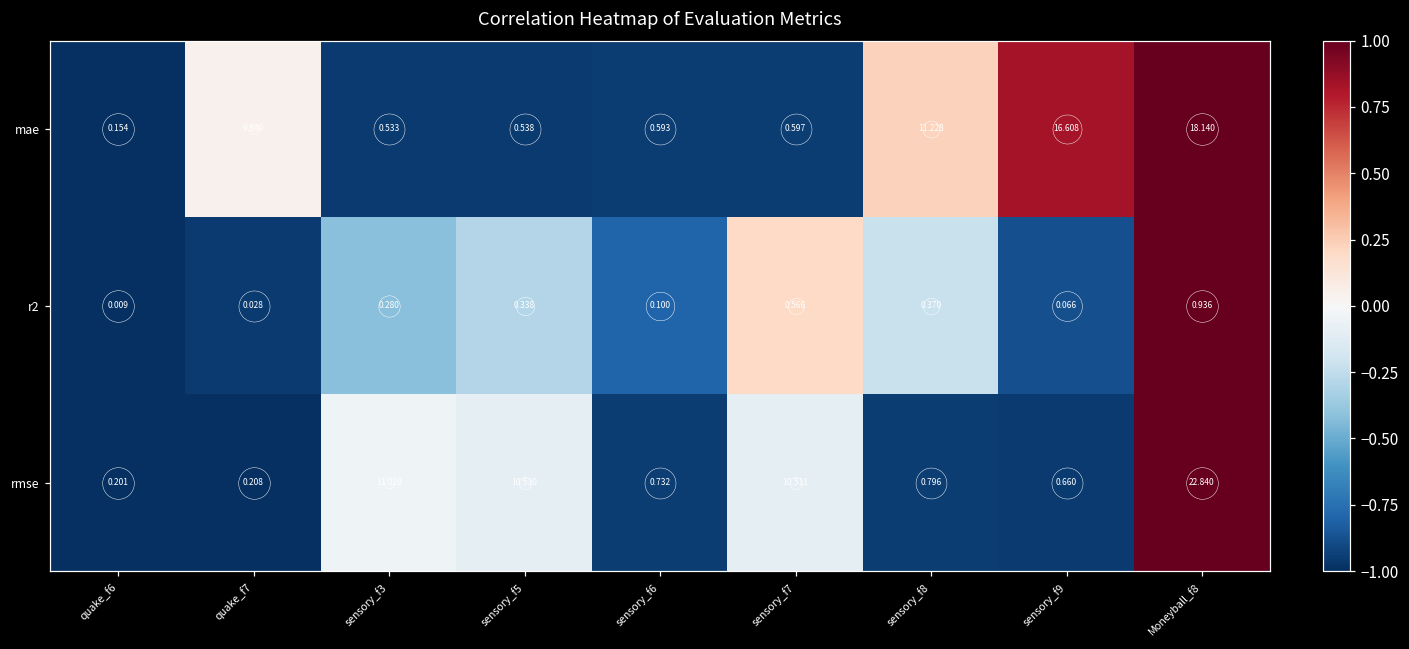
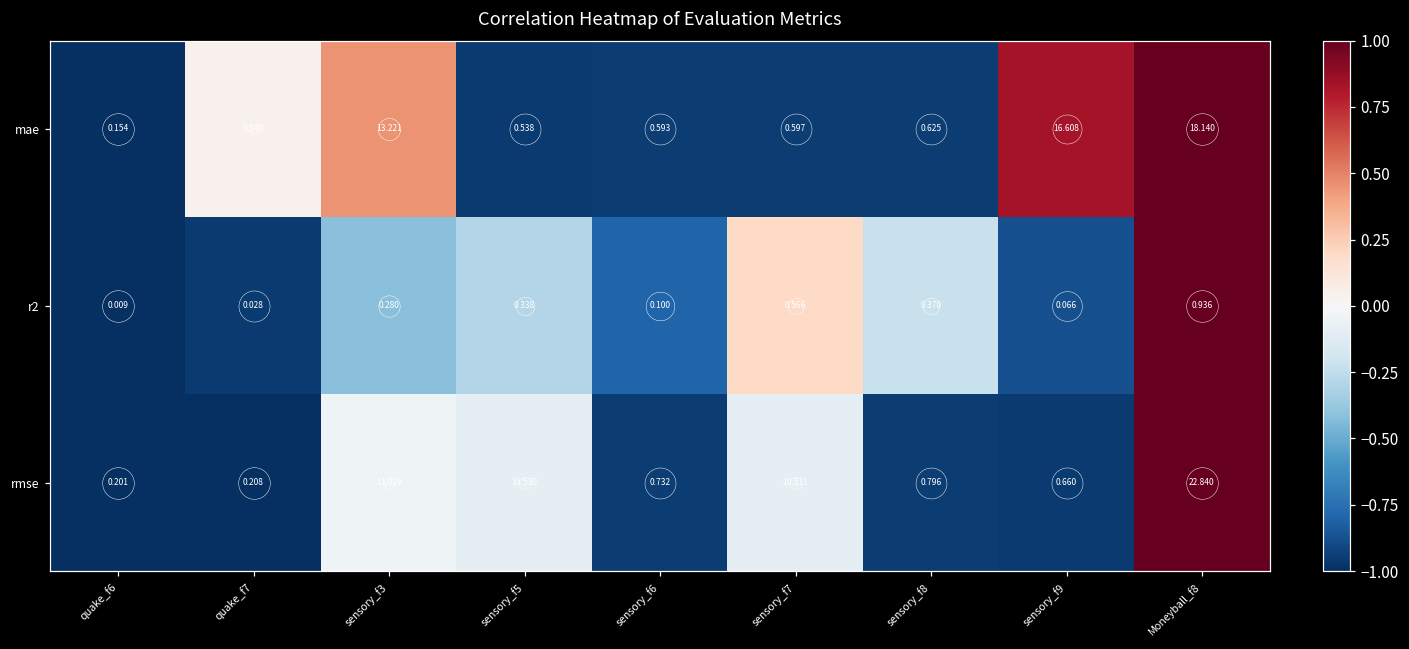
  {
    "mae": {
-     "sensory_f3": 0.533,
-     "sensory_f8": 11.228
+     "sensory_f3": 13.221,
+     "sensory_f8": 0.625
    }
  }
